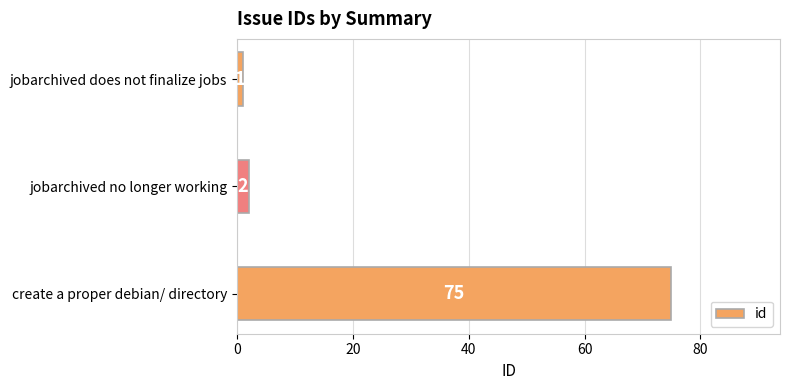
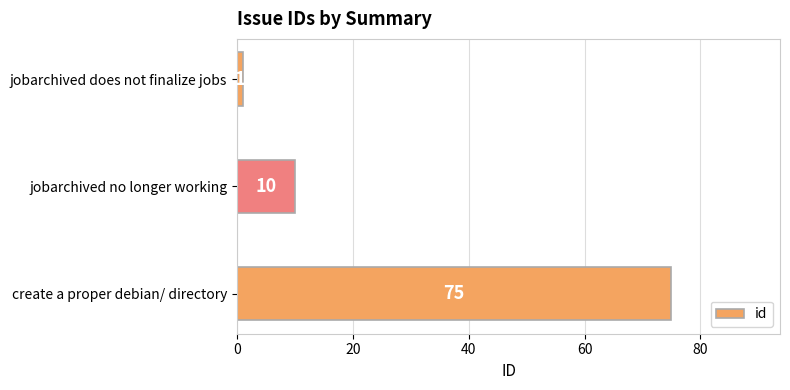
  {
-   "jobarchived no longer working": 2,
+   "jobarchived no longer working": 10,
    "create a proper debian/ directory": 75
  }
